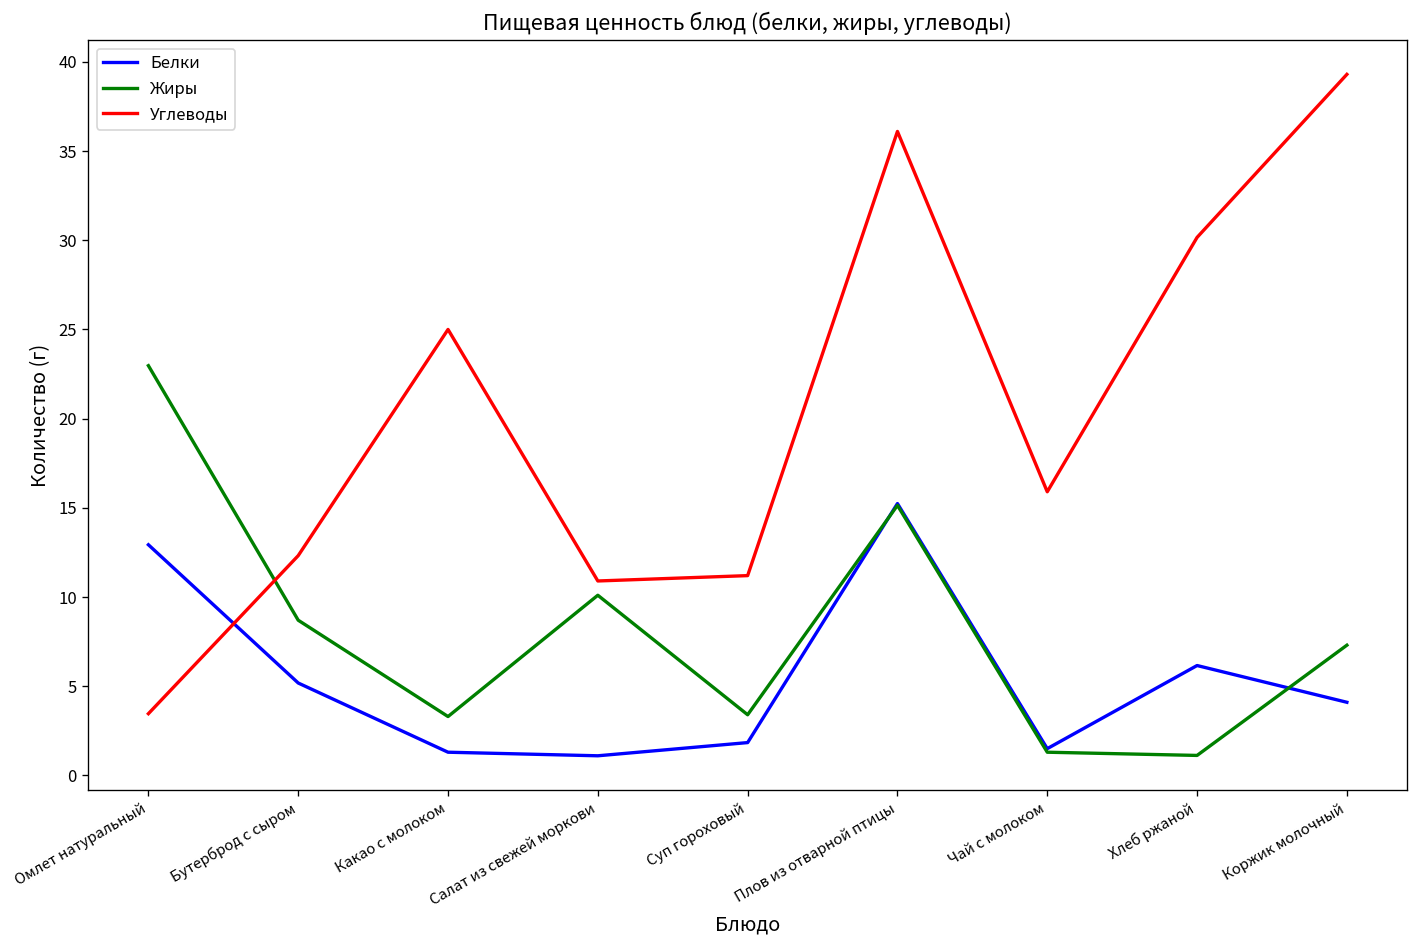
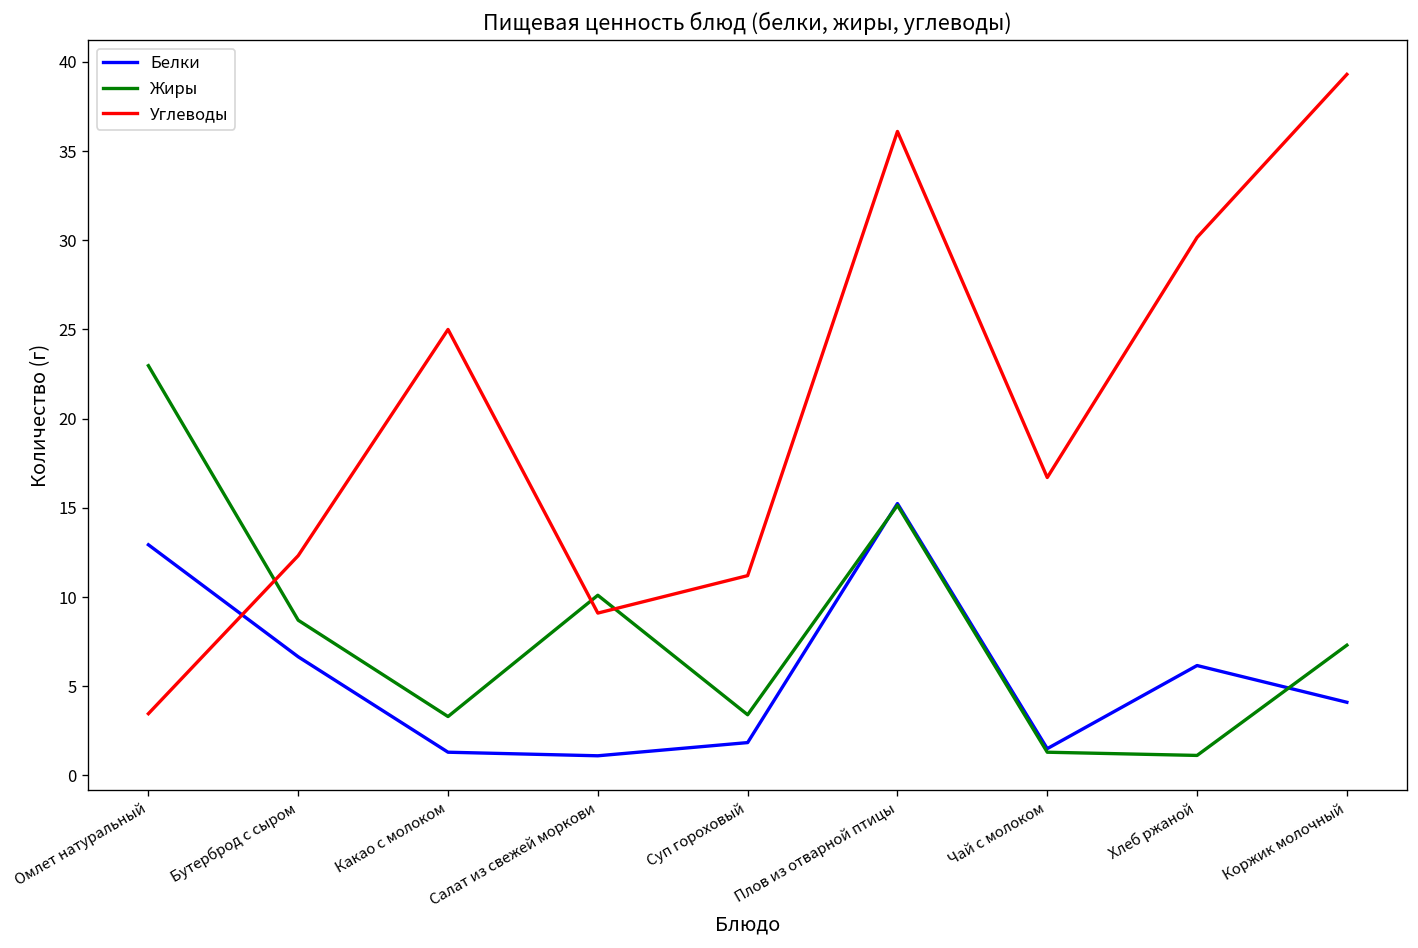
  {
    "Белки": {
      "Омлет натуральный": 12.9,
-     "Бутерброд с сыром": 5.2,
+     "Бутерброд с сыром": 6.7,
      "Какао с молоком": 1.3,
      "Салат из свежей моркови": 1.1,
      "Суп гороховый": 1.8,
      "Чай с молоком": 1.5,
      "Хлеб ржаной": 6.2,
      "Коржик молочный": 4.1
    },
    "Жиры": {
      "Омлет натуральный": 23.0,
      "Бутерброд с сыром": 8.7,
      "Какао с молоком": 3.3,
      "Салат из свежей моркови": 10.1,
      "Суп гороховый": 3.4,
      "Чай с молоком": 1.3,
      "Хлеб ржаной": 1.1,
      "Коржик молочный": 7.3
    },
    "Углеводы": {
      "Омлет натуральный": 3.5,
      "Бутерброд с сыром": 12.3,
      "Какао с молоком": 25.0,
-     "Салат из свежей моркови": 10.9,
+     "Салат из свежей моркови": 9.1,
      "Суп гороховый": 11.2,
      "Плов из отварной птицы": 36.1,
-     "Чай с молоком": 15.9,
+     "Чай с молоком": 16.7,
      "Хлеб ржаной": 30.2,
      "Коржик молочный": 39.3
    }
  }
